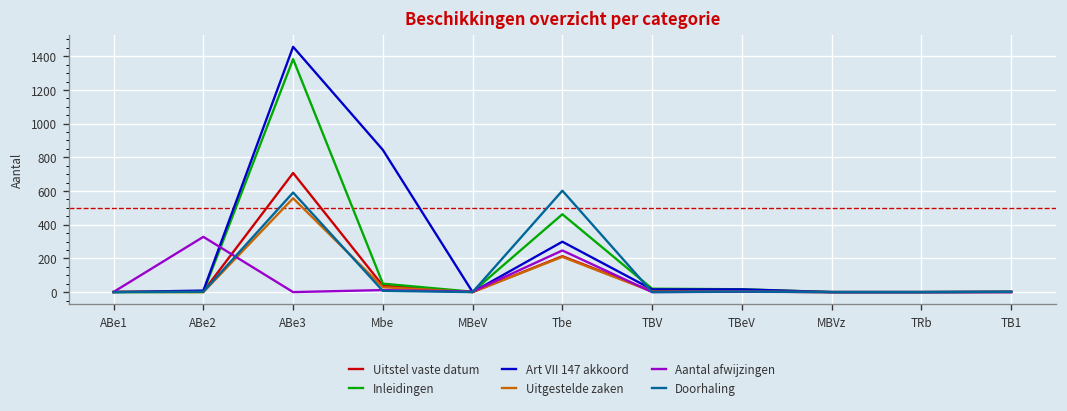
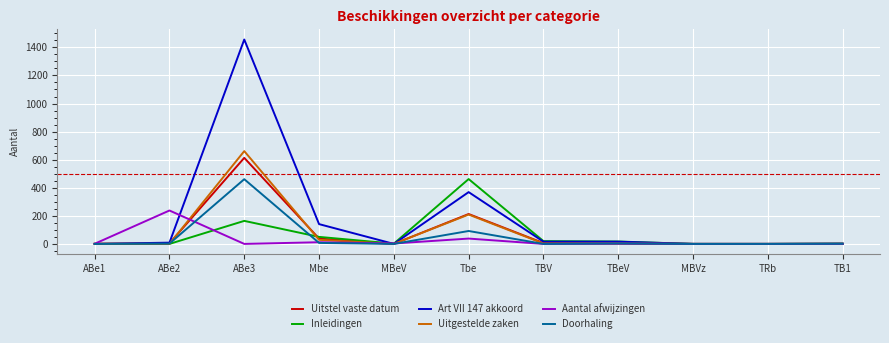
  {
    "Uitstel vaste datum": {
-     "ABe3": 710
+     "ABe3": 610
    },
    "Inleidingen": {
-     "ABe3": 1380,
+     "ABe3": 160,
      "Tbe": 460
    },
    "Art VII 147 akkoord": {
      "ABe3": 1460,
-     "Mbe": 840,
-     "Tbe": 300
+     "Mbe": 140,
+     "Tbe": 370
    },
    "Uitgestelde zaken": {
-     "ABe3": 560
+     "ABe3": 660
    },
    "Aantal afwijzingen": {
-     "ABe2": 330,
+     "ABe2": 240,
      "ABe3": 0,
-     "Tbe": 250
+     "Tbe": 40
    },
    "Doorhaling": {
-     "ABe3": 590,
-     "Tbe": 600
+     "ABe3": 460,
+     "Tbe": 90
    }
  }
